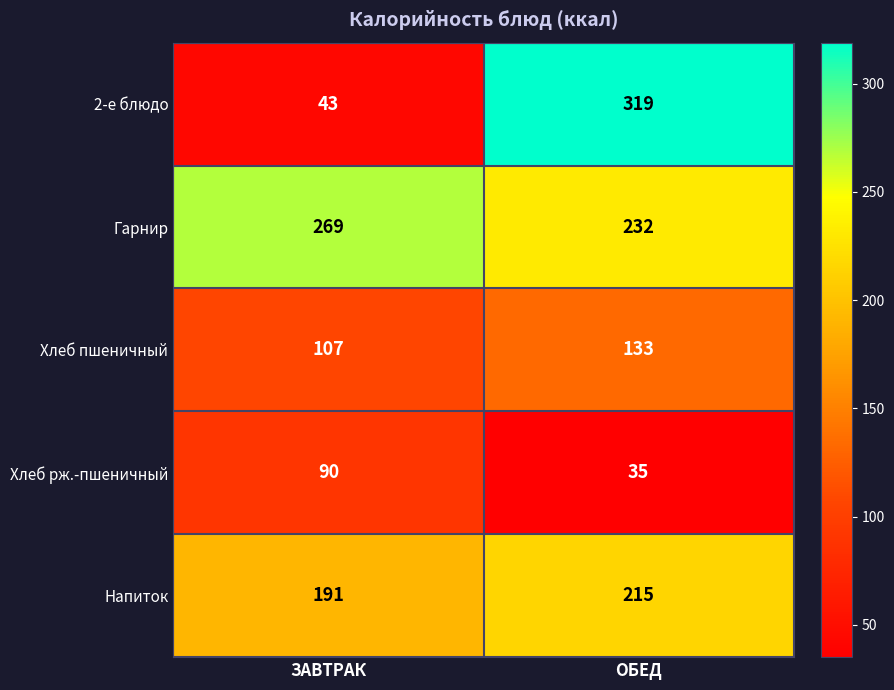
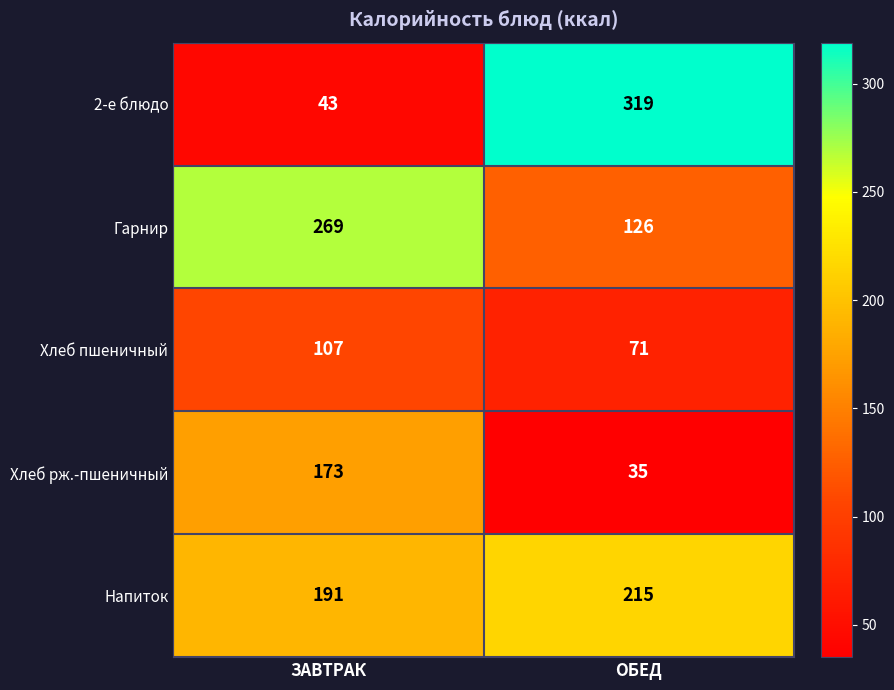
  {
    "2-е блюдо": {
      "ЗАВТРАК": 43,
      "ОБЕД": 319
    },
    "Гарнир": {
      "ЗАВТРАК": 269,
-     "ОБЕД": 232
+     "ОБЕД": 126
    },
    "Хлеб пшеничный": {
      "ЗАВТРАК": 107,
-     "ОБЕД": 133
+     "ОБЕД": 71
    },
    "Хлеб рж.-пшеничный": {
-     "ЗАВТРАК": 90,
+     "ЗАВТРАК": 173,
      "ОБЕД": 35
    },
    "Напиток": {
      "ЗАВТРАК": 191,
      "ОБЕД": 215
    }
  }
